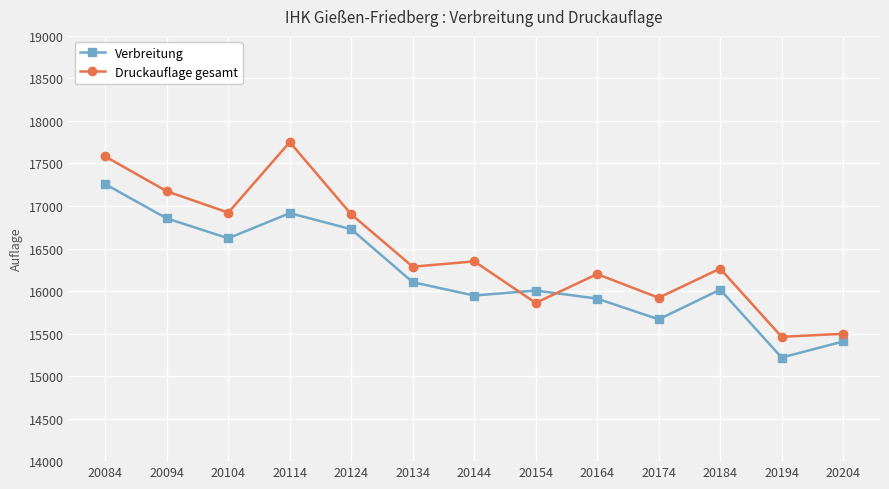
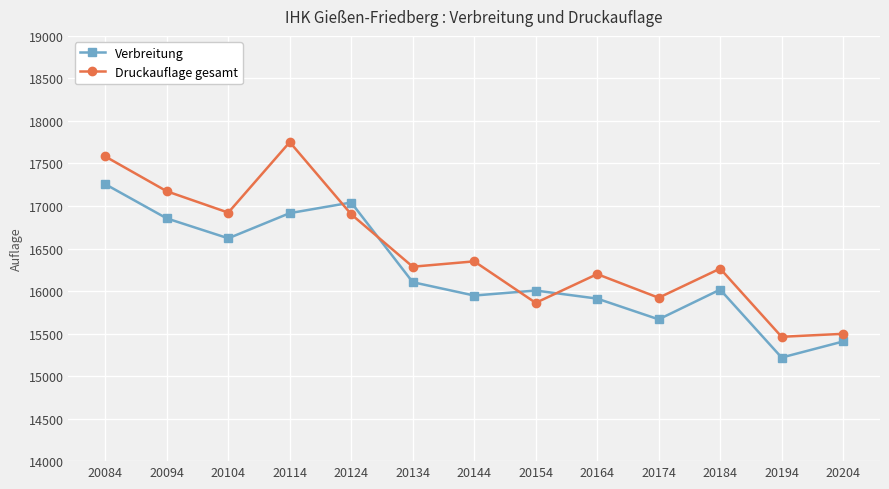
  {
    "Verbreitung": {
      "20084": 17300,
      "20094": 16900,
      "20104": 16600,
      "20114": 16900,
-     "20124": 16700,
+     "20124": 17000,
      "20134": 16100,
      "20144": 15900,
      "20154": 16000,
      "20164": 15900,
      "20174": 15700,
      "20184": 16000,
      "20194": 15200,
      "20204": 15400
    },
    "Druckauflage gesamt": {
      "20084": 17600,
      "20094": 17200,
      "20104": 16900,
      "20114": 17800,
      "20124": 16900,
      "20134": 16300,
      "20144": 16300,
      "20154": 15900,
      "20164": 16200,
      "20174": 15900,
      "20184": 16300,
      "20194": 15500,
      "20204": 15500
    }
  }
